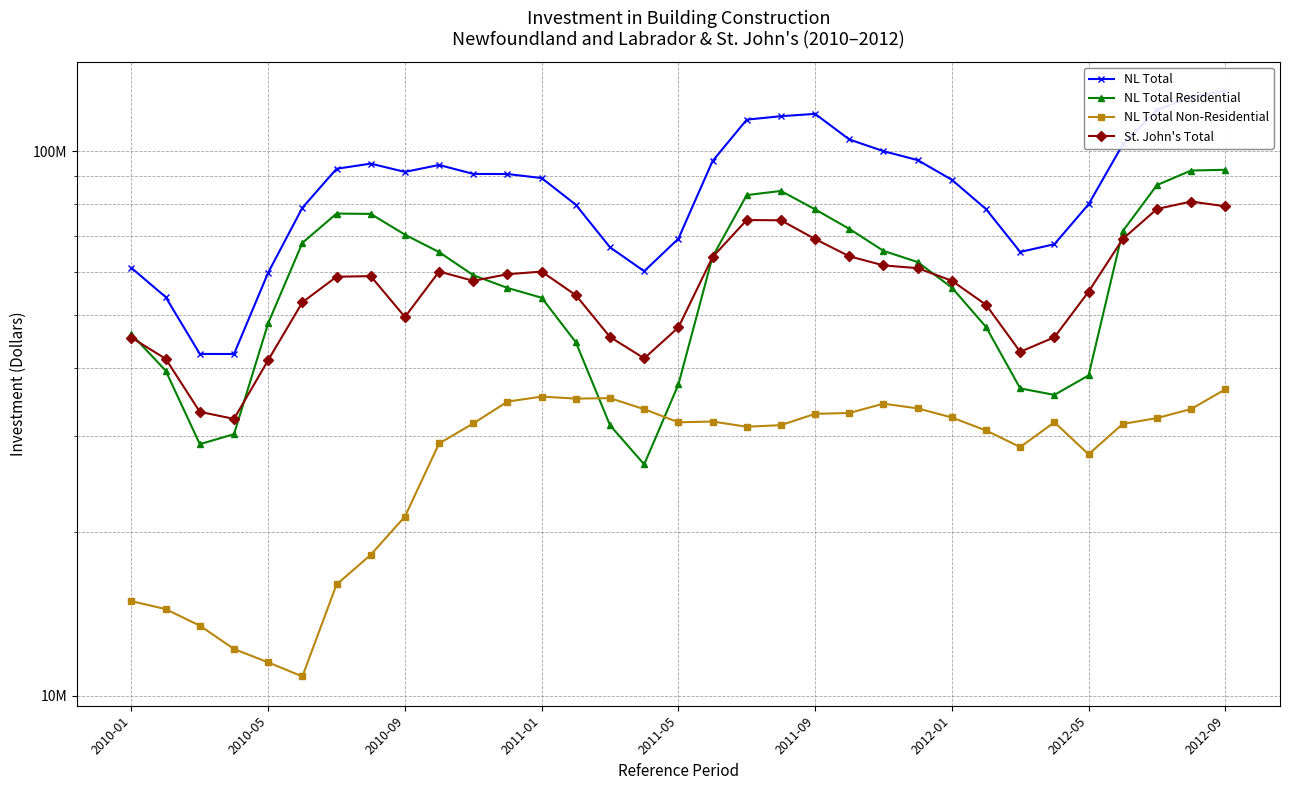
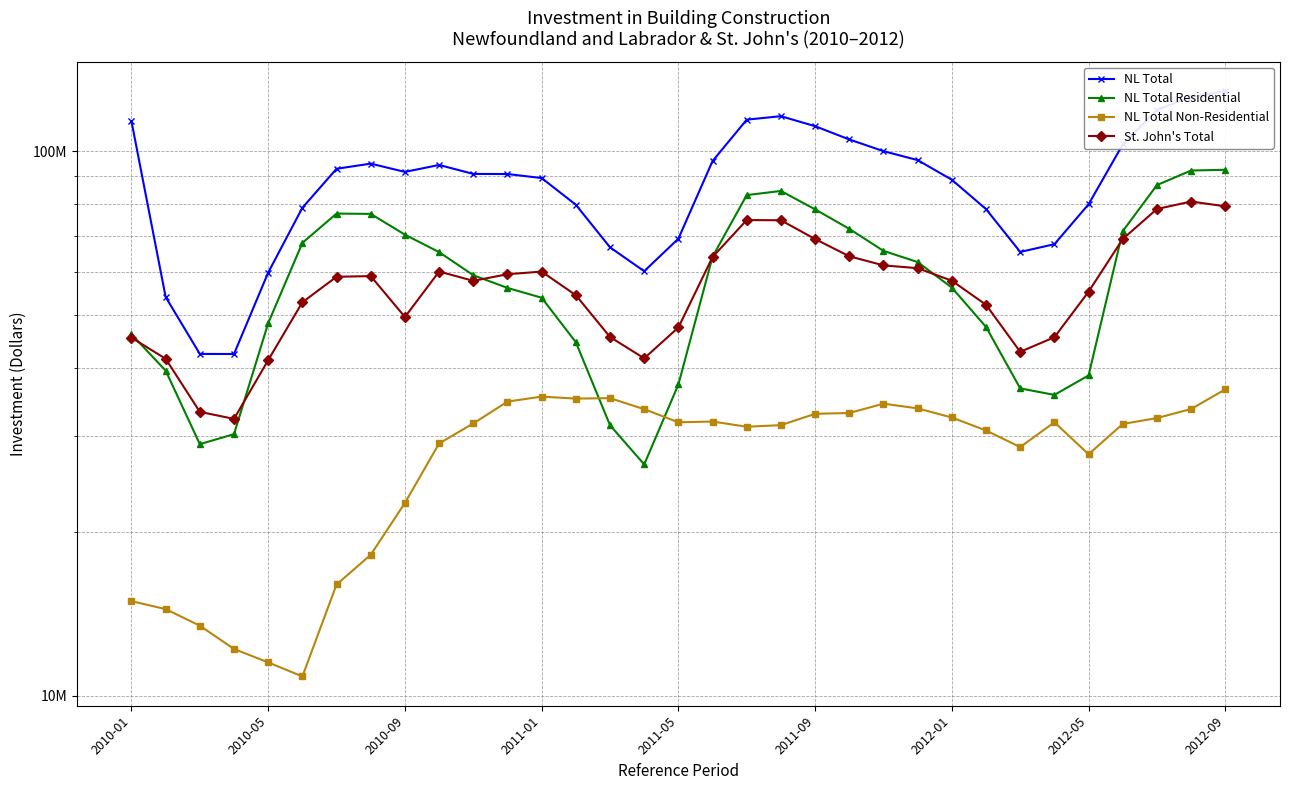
  {
    "NL Total": {
-     "2010-01": 61000000,
+     "2010-01": 114000000,
      "2010-05": 60000000,
      "2010-09": 92000000,
      "2011-01": 89000000,
      "2011-05": 69000000,
-     "2011-09": 117000000,
+     "2011-09": 111000000,
      "2012-01": 89000000,
      "2012-05": 80000000
    },
    "NL Total Residential": {
      "2010-01": 46000000,
      "2010-05": 48000000,
      "2010-09": 70000000,
      "2011-01": 54000000,
      "2011-05": 37000000,
      "2011-09": 78000000,
      "2012-01": 56000000,
      "2012-05": 39000000,
      "2012-09": 92000000
    },
    "NL Total Non-Residential": {
      "2010-01": 14900000,
      "2010-05": 11500000,
-     "2010-09": 21400000,
+     "2010-09": 22600000,
      "2011-01": 35000000,
      "2011-05": 32000000,
      "2011-09": 33000000,
      "2012-01": 32000000,
      "2012-05": 28000000,
      "2012-09": 37000000
    },
    "St. John's Total": {
      "2010-01": 45000000,
      "2010-05": 41000000,
      "2010-09": 50000000,
      "2011-01": 60000000,
      "2011-05": 47000000,
      "2011-09": 69000000,
      "2012-01": 58000000,
      "2012-05": 55000000,
      "2012-09": 79000000
    }
  }
